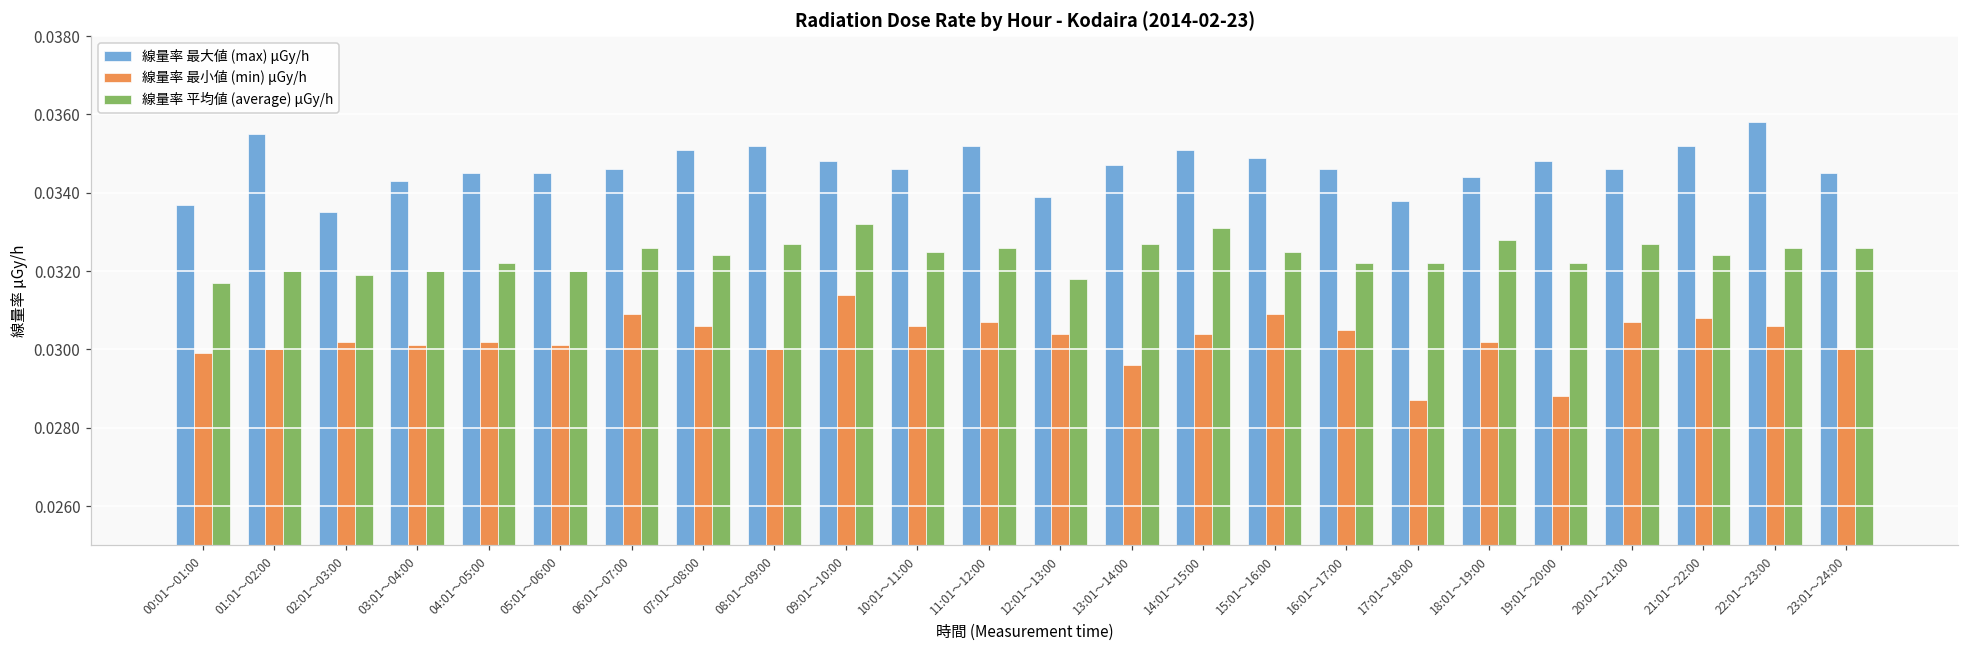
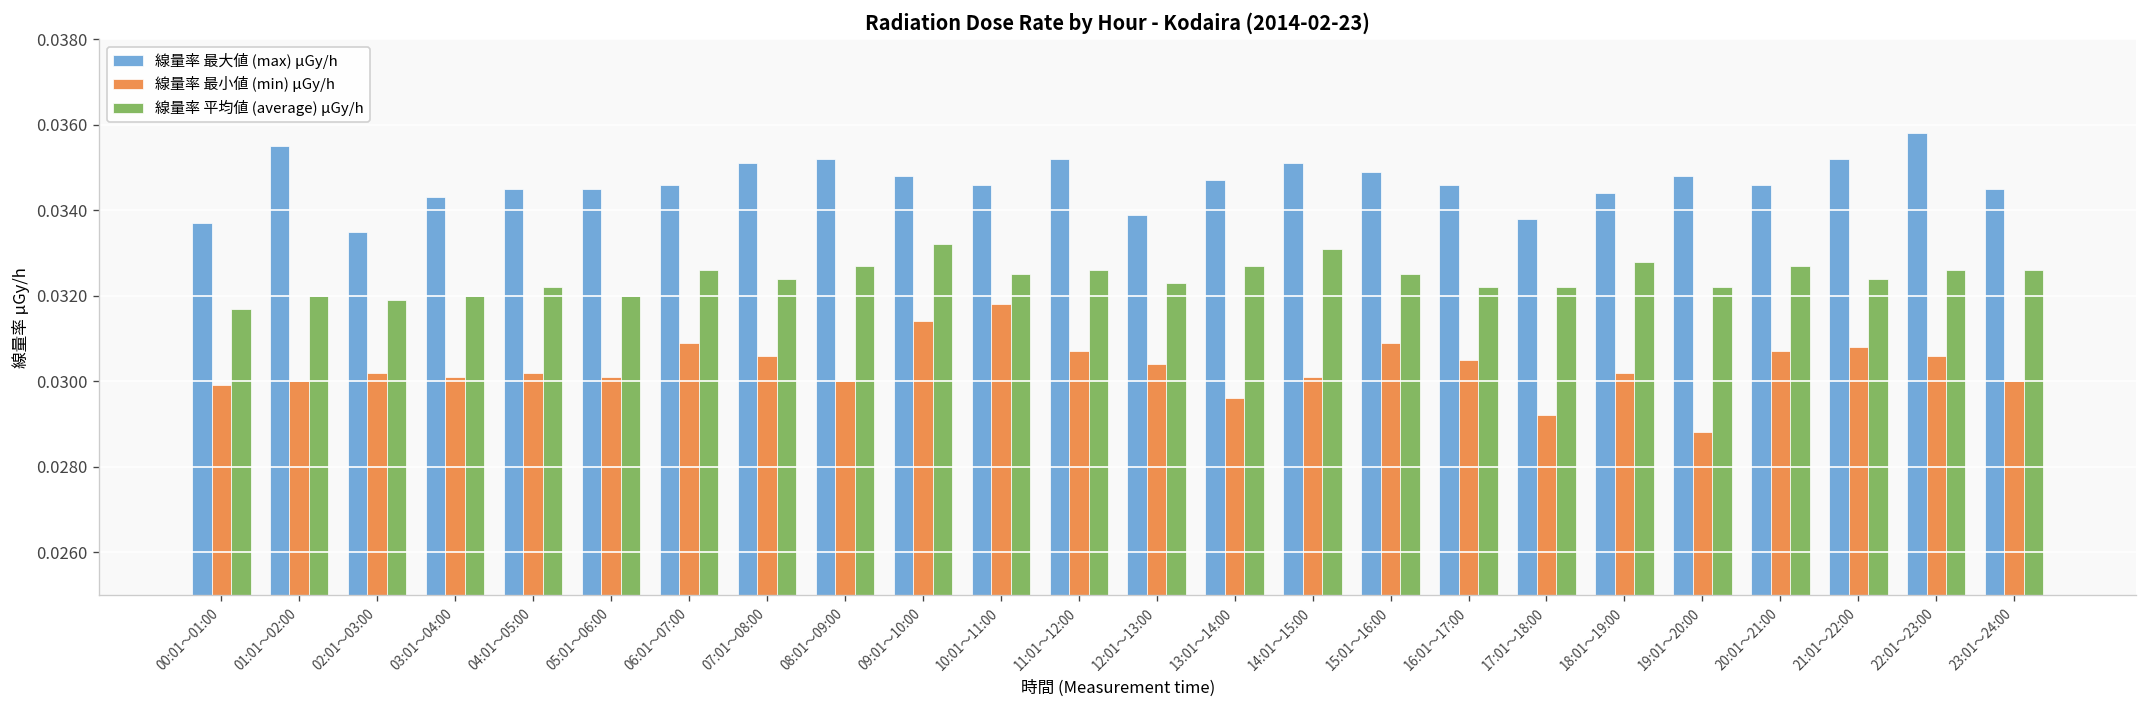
  {
    "線量率 最大値 (max) μGy/h": {
      "00:01～01:00": 0.0337,
      "01:01～02:00": 0.0355,
      "02:01～03:00": 0.0335,
      "03:01～04:00": 0.0343,
      "04:01～05:00": 0.0345,
      "05:01～06:00": 0.0345,
      "06:01～07:00": 0.0346,
      "07:01～08:00": 0.0351,
      "08:01～09:00": 0.0352,
      "09:01～10:00": 0.0348,
      "10:01～11:00": 0.0346,
      "11:01～12:00": 0.0352,
      "12:01～13:00": 0.0339,
      "13:01～14:00": 0.0347,
      "14:01～15:00": 0.0351,
      "15:01～16:00": 0.0349,
      "16:01～17:00": 0.0346,
      "17:01～18:00": 0.0338,
      "18:01～19:00": 0.0344,
      "19:01～20:00": 0.0348,
      "20:01～21:00": 0.0346,
      "21:01～22:00": 0.0352,
      "22:01～23:00": 0.0358,
      "23:01～24:00": 0.0345
    },
    "線量率 最小値 (min) μGy/h": {
      "00:01～01:00": 0.0299,
      "01:01～02:00": 0.0300,
      "02:01～03:00": 0.0302,
      "03:01～04:00": 0.0301,
      "04:01～05:00": 0.0302,
      "05:01～06:00": 0.0301,
      "06:01～07:00": 0.0309,
      "07:01～08:00": 0.0306,
      "08:01～09:00": 0.0300,
      "09:01～10:00": 0.0314,
-     "10:01～11:00": 0.0306,
+     "10:01～11:00": 0.0318,
      "11:01～12:00": 0.0307,
      "12:01～13:00": 0.0304,
      "13:01～14:00": 0.0296,
-     "14:01～15:00": 0.0304,
+     "14:01～15:00": 0.0301,
      "15:01～16:00": 0.0309,
      "16:01～17:00": 0.0305,
-     "17:01～18:00": 0.0287,
+     "17:01～18:00": 0.0292,
      "18:01～19:00": 0.0302,
      "19:01～20:00": 0.0288,
      "20:01～21:00": 0.0307,
      "21:01～22:00": 0.0308,
      "22:01～23:00": 0.0306,
      "23:01～24:00": 0.0300
    },
    "線量率 平均値 (average) μGy/h": {
      "00:01～01:00": 0.0317,
      "01:01～02:00": 0.0320,
      "02:01～03:00": 0.0319,
      "03:01～04:00": 0.0320,
      "04:01～05:00": 0.0322,
      "05:01～06:00": 0.0320,
      "06:01～07:00": 0.0326,
      "07:01～08:00": 0.0324,
      "08:01～09:00": 0.0327,
      "09:01～10:00": 0.0332,
      "10:01～11:00": 0.0325,
      "11:01～12:00": 0.0326,
-     "12:01～13:00": 0.0318,
+     "12:01～13:00": 0.0323,
      "13:01～14:00": 0.0327,
      "14:01～15:00": 0.0331,
      "15:01～16:00": 0.0325,
      "16:01～17:00": 0.0322,
      "17:01～18:00": 0.0322,
      "18:01～19:00": 0.0328,
      "19:01～20:00": 0.0322,
      "20:01～21:00": 0.0327,
      "21:01～22:00": 0.0324,
      "22:01～23:00": 0.0326,
      "23:01～24:00": 0.0326
    }
  }
